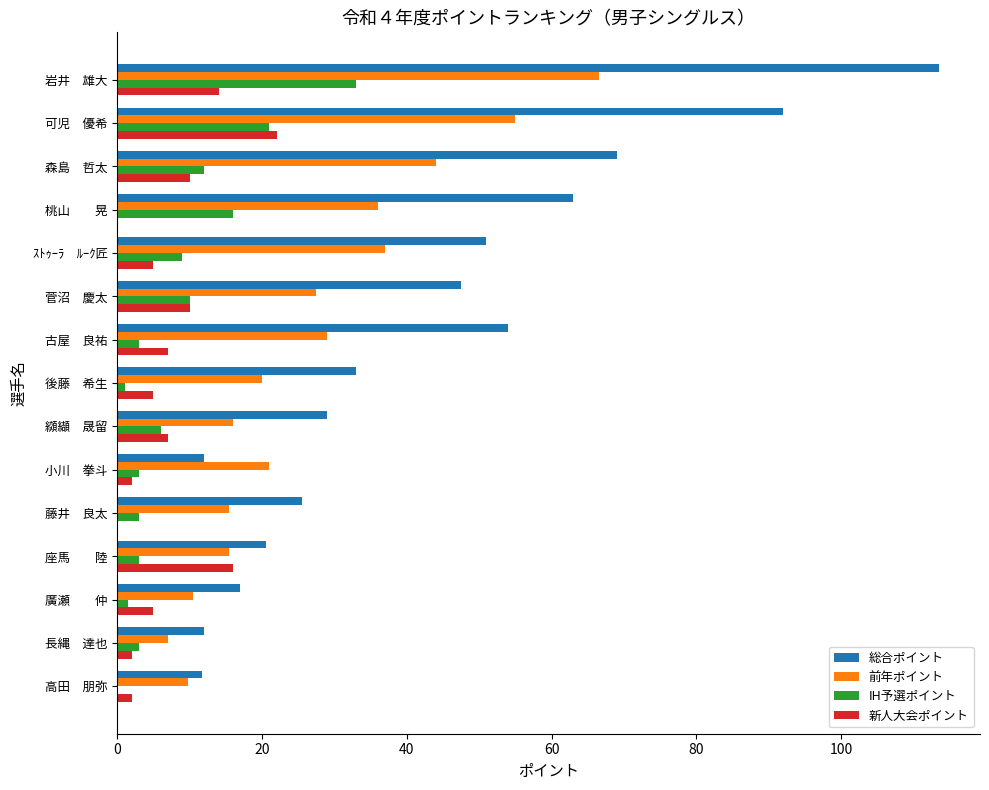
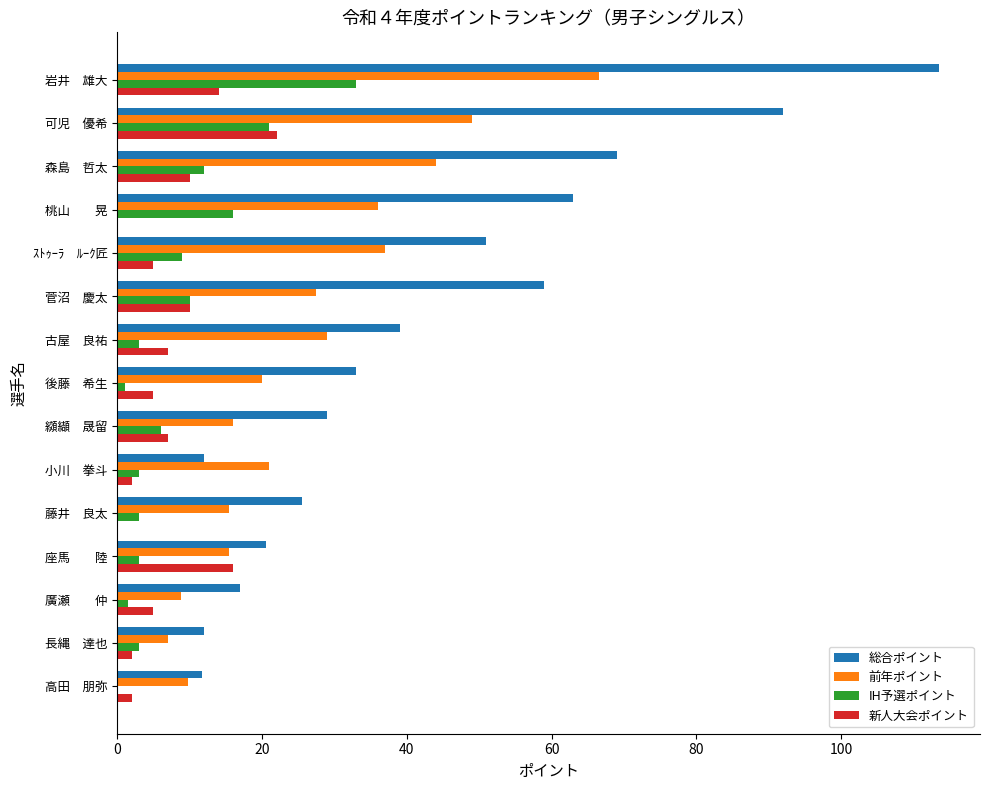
  {
    "総合ポイント": {
      "岩井 雄大": 114,
      "可児 優希": 92,
      "森島 哲太": 69,
      "桃山 晃": 63,
      "ｽﾄｩｰﾗ ﾙｰｸ匠": 51,
-     "菅沼 慶太": 48,
-     "古屋 良祐": 54,
+     "菅沼 慶太": 59,
+     "古屋 良祐": 39,
      "後藤 希生": 33,
      "纐纈 晟留": 29,
      "小川 拳斗": 12,
      "藤井 良太": 26,
      "座馬 陸": 21,
      "廣瀬 仲": 17,
      "長縄 達也": 12,
      "高田 朋弥": 12
    },
    "前年ポイント": {
      "岩井 雄大": 67,
-     "可児 優希": 55,
+     "可児 優希": 49,
      "森島 哲太": 44,
      "桃山 晃": 36,
      "ｽﾄｩｰﾗ ﾙｰｸ匠": 37,
      "菅沼 慶太": 28,
      "古屋 良祐": 29,
      "後藤 希生": 20,
      "纐纈 晟留": 16,
      "小川 拳斗": 21,
      "藤井 良太": 16,
      "座馬 陸": 16,
-     "廣瀬 仲": 11,
+     "廣瀬 仲": 9,
      "長縄 達也": 7,
      "高田 朋弥": 10
    },
    "IH予選ポイント": {
      "岩井 雄大": 33,
      "可児 優希": 21,
      "森島 哲太": 12,
      "桃山 晃": 16,
      "ｽﾄｩｰﾗ ﾙｰｸ匠": 9,
      "菅沼 慶太": 10,
      "古屋 良祐": 3,
      "後藤 希生": 1,
      "纐纈 晟留": 6,
      "小川 拳斗": 3,
      "藤井 良太": 3,
      "座馬 陸": 3,
      "廣瀬 仲": 2,
      "長縄 達也": 3,
      "高田 朋弥": 0
    },
    "新人大会ポイント": {
      "岩井 雄大": 14,
      "可児 優希": 22,
      "森島 哲太": 10,
      "桃山 晃": 0,
      "ｽﾄｩｰﾗ ﾙｰｸ匠": 5,
      "菅沼 慶太": 10,
      "古屋 良祐": 7,
      "後藤 希生": 5,
      "纐纈 晟留": 7,
      "小川 拳斗": 2,
      "藤井 良太": 0,
      "座馬 陸": 16,
      "廣瀬 仲": 5,
      "長縄 達也": 2,
      "高田 朋弥": 2
    }
  }
